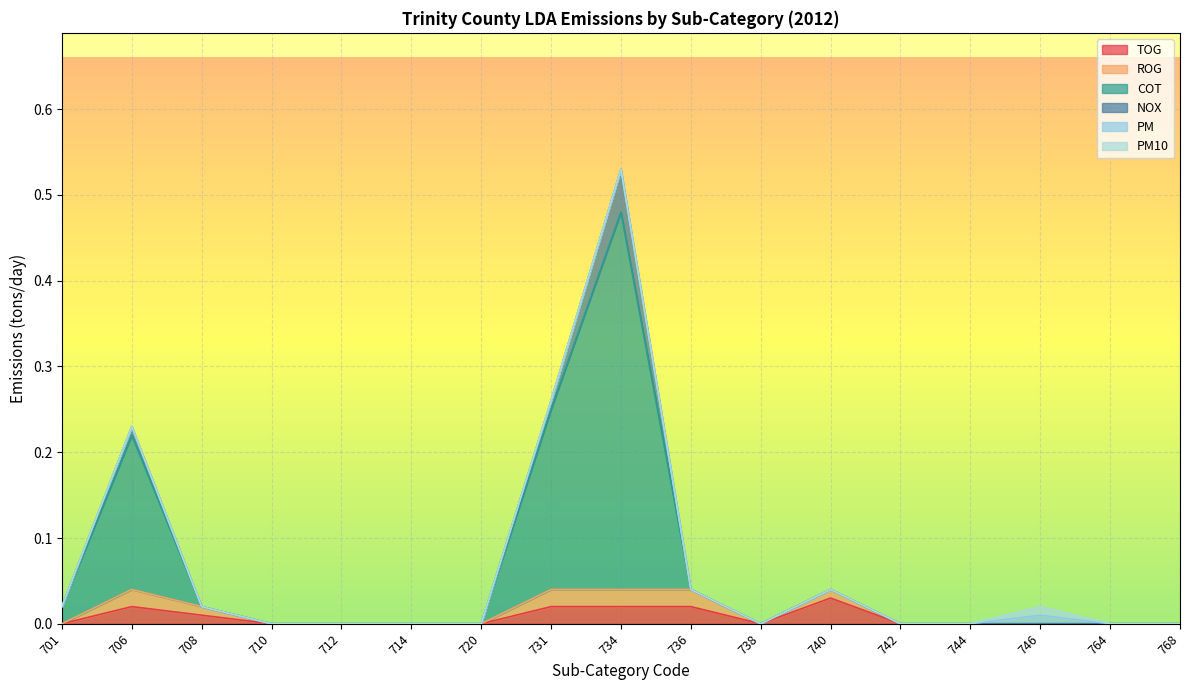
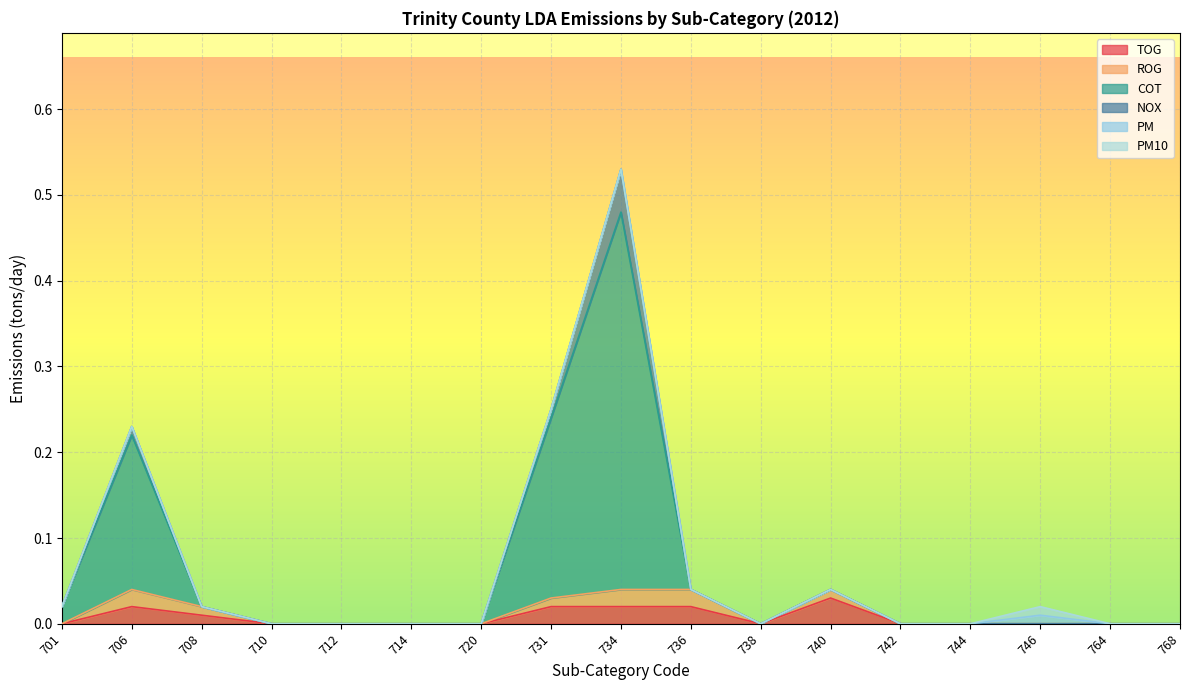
  {
    "TOG": {
      "706": 0.02,
      "708": 0.01,
      "731": 0.02,
      "734": 0.02,
      "736": 0.02,
      "740": 0.03
    },
    "ROG": {
      "706": 0.02,
-     "731": 0.02,
+     "731": 0.01,
      "734": 0.02
    }
  }
